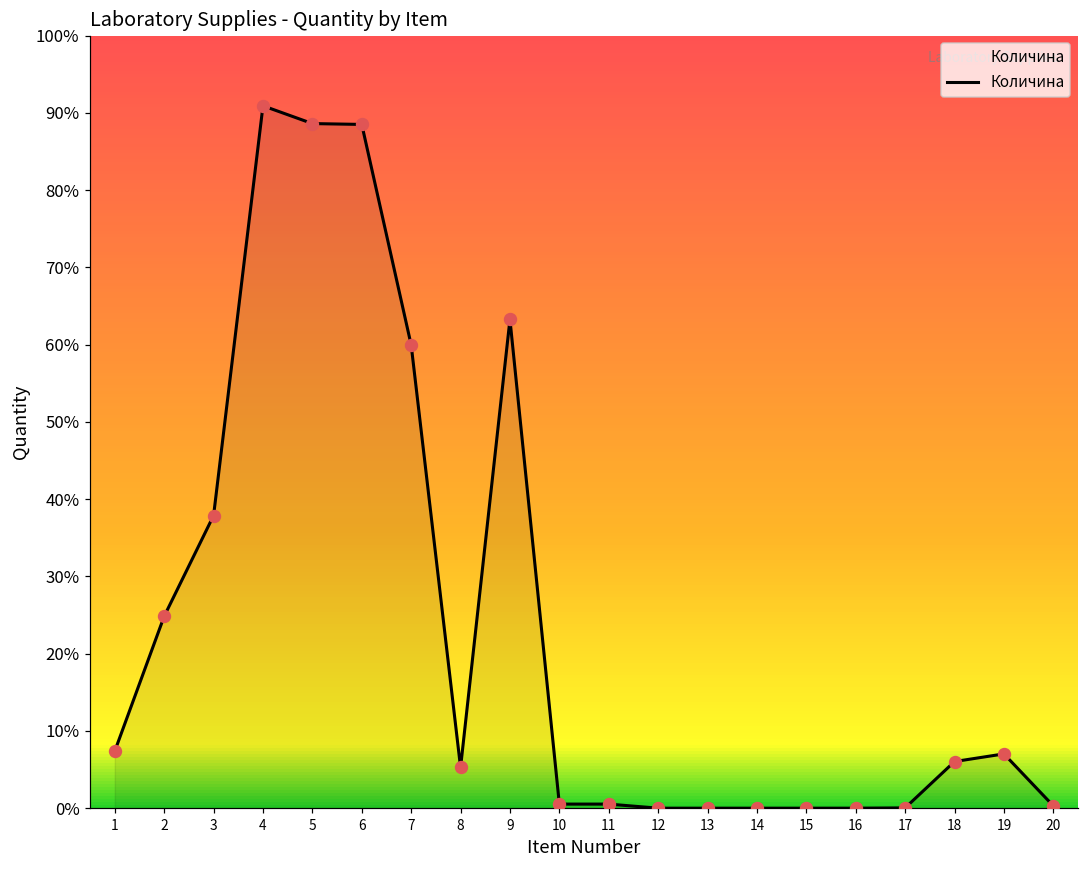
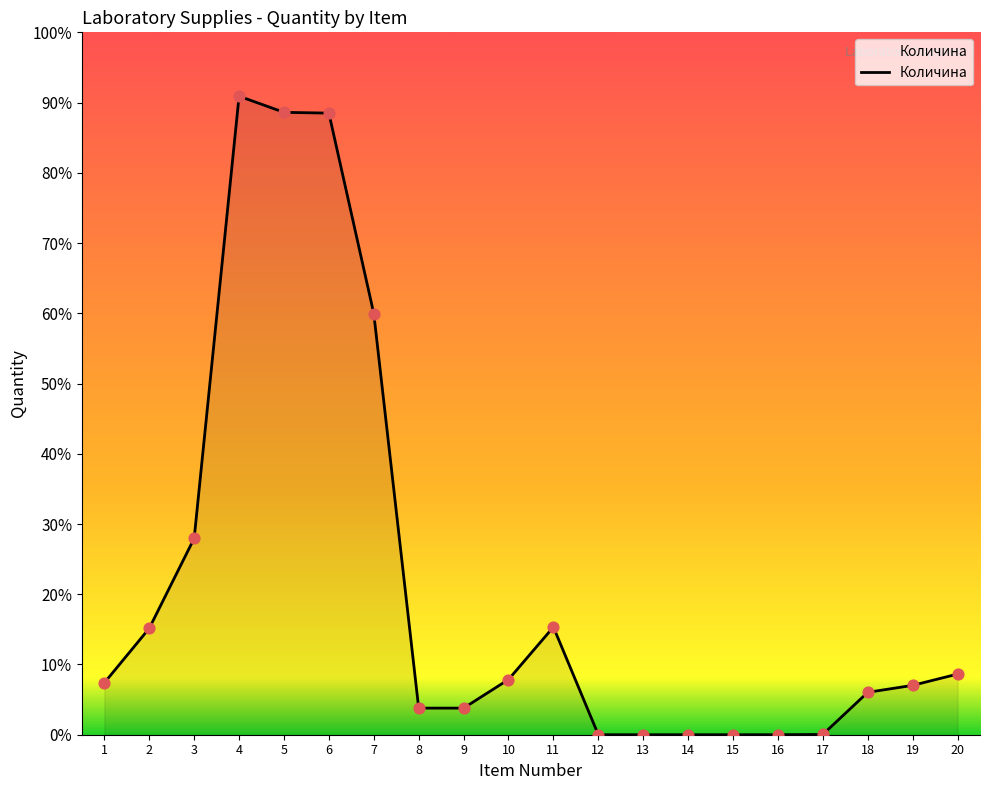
  {
    "1": "7%",
-   "2": "25%",
-   "3": "38%",
+   "2": "15%",
+   "3": "28%",
    "4": "91%",
    "5": "89%",
    "6": "88%",
    "7": "60%",
-   "8": "5%",
-   "9": "63%",
-   "10": "1%",
-   "11": "1%",
+   "8": "4%",
+   "9": "4%",
+   "10": "8%",
+   "11": "15%",
    "12": "0%",
    "13": "0%",
    "14": "0%",
    "15": "0%",
    "16": "0%",
    "17": "0%",
    "18": "6%",
    "19": "7%",
-   "20": "0%"
+   "20": "9%"
  }
